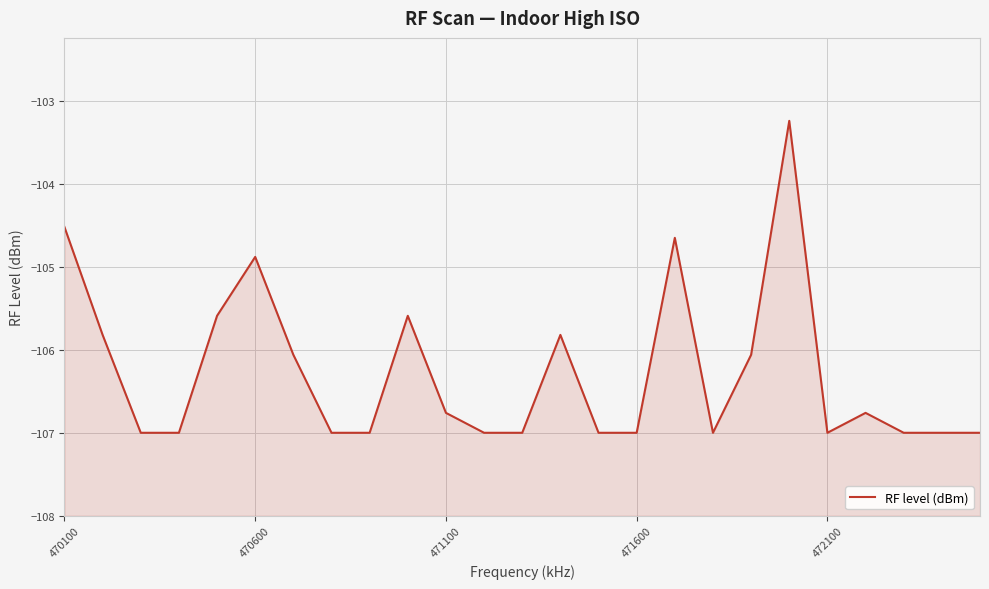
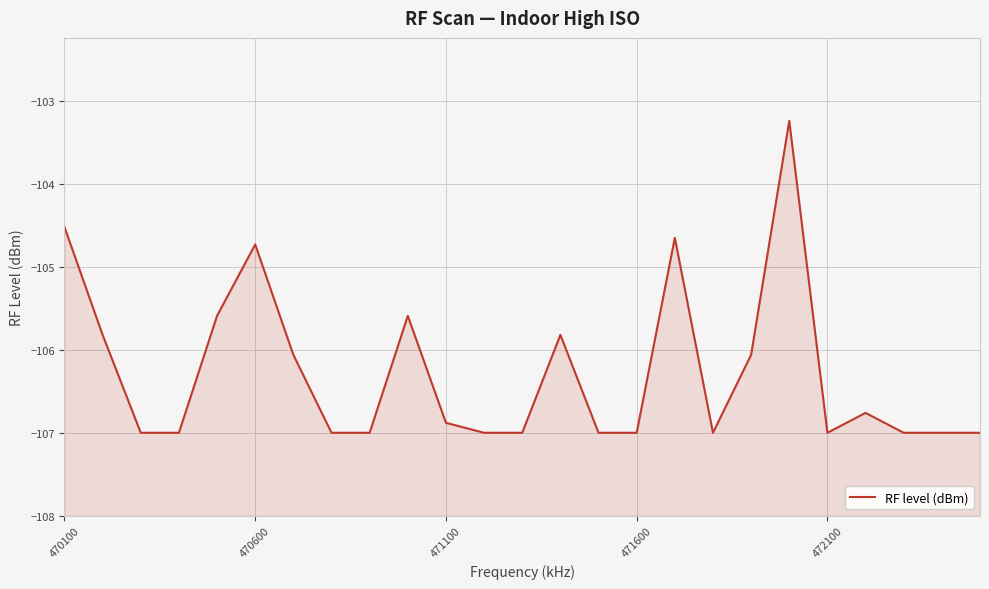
  {
    "470100": -104.5,
-   "470600": -104.9,
-   "471100": -106.8,
+   "470600": -104.7,
+   "471100": -106.9,
    "471600": -107.0,
    "472100": -107.0
  }
